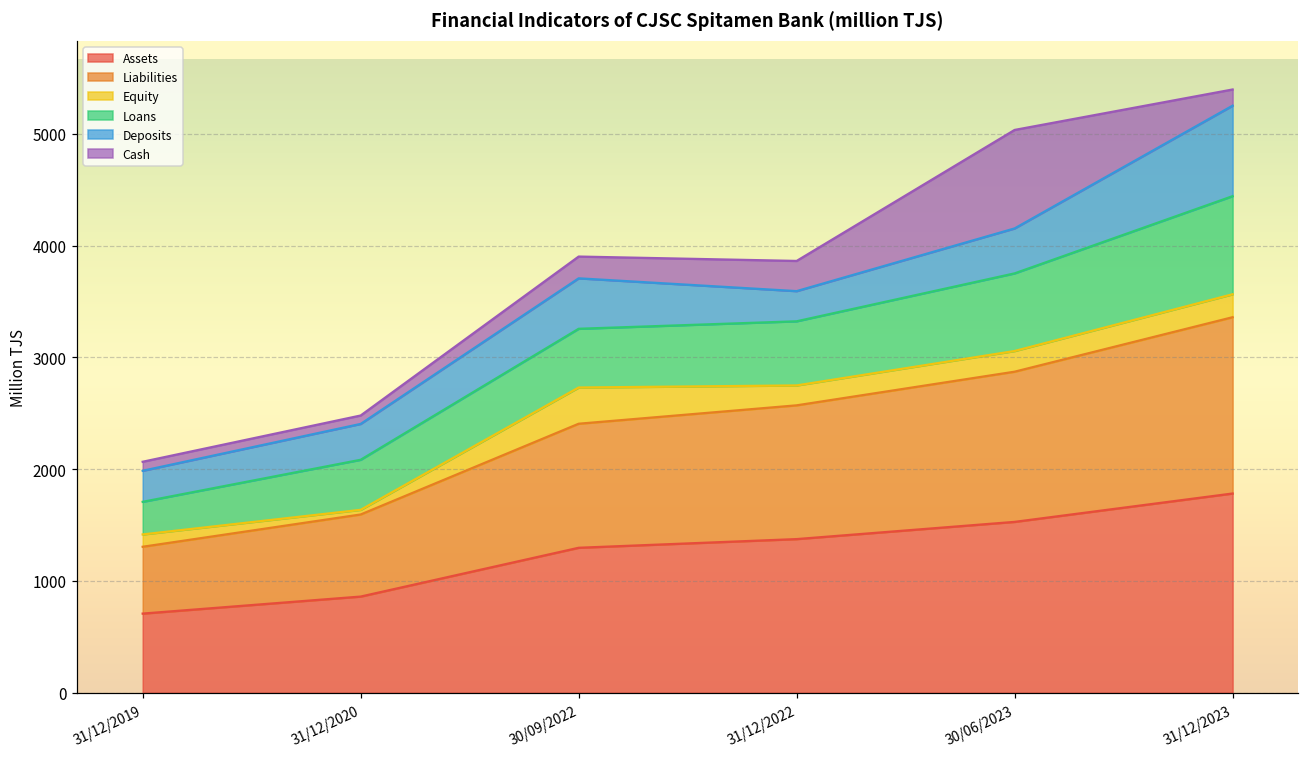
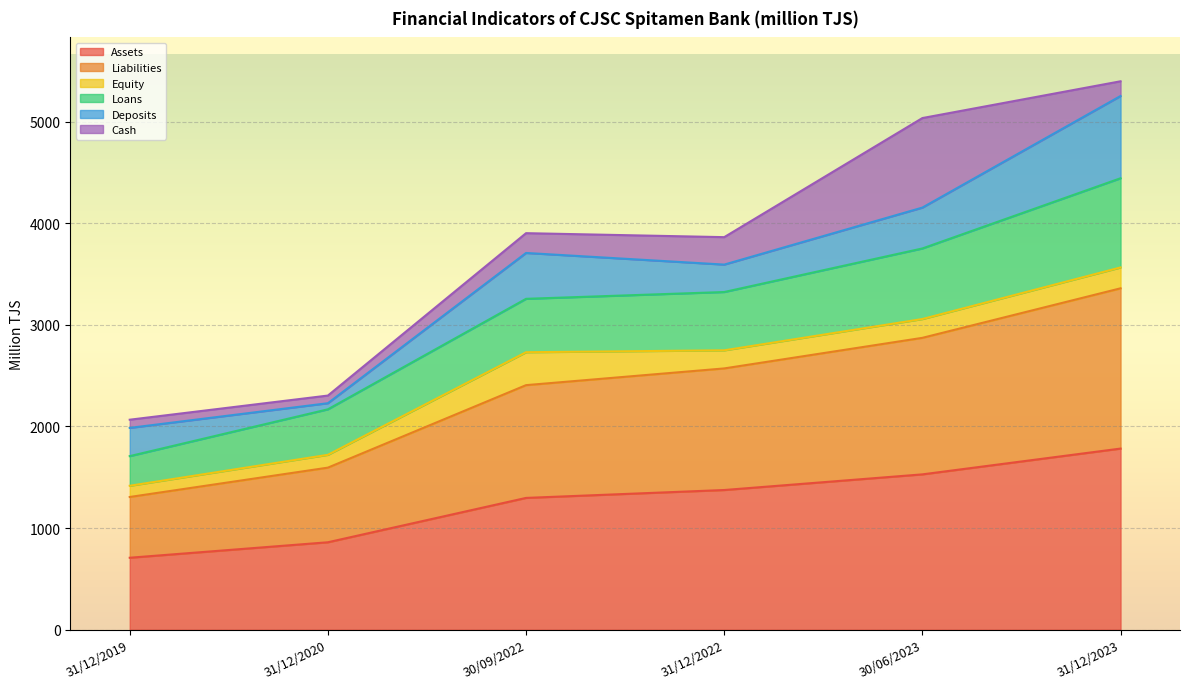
  {
    "Equity": {
      "31/12/2019": 110,
-     "31/12/2020": 40,
+     "31/12/2020": 130,
      "30/09/2022": 320,
      "31/12/2022": 180,
      "30/06/2023": 190,
      "31/12/2023": 210
    },
    "Loans": {
      "31/12/2019": 290,
      "31/12/2020": 450,
      "30/09/2022": 530,
      "31/12/2022": 570,
      "30/06/2023": 690,
      "31/12/2023": 880
    },
    "Deposits": {
      "31/12/2019": 280,
-     "31/12/2020": 320,
+     "31/12/2020": 60,
      "30/09/2022": 450,
      "31/12/2022": 270,
      "30/06/2023": 400,
      "31/12/2023": 810
    },
    "Cash": {
      "31/12/2019": 80,
      "31/12/2020": 80,
      "30/09/2022": 190,
      "31/12/2022": 270,
      "30/06/2023": 880,
      "31/12/2023": 140
    }
  }
